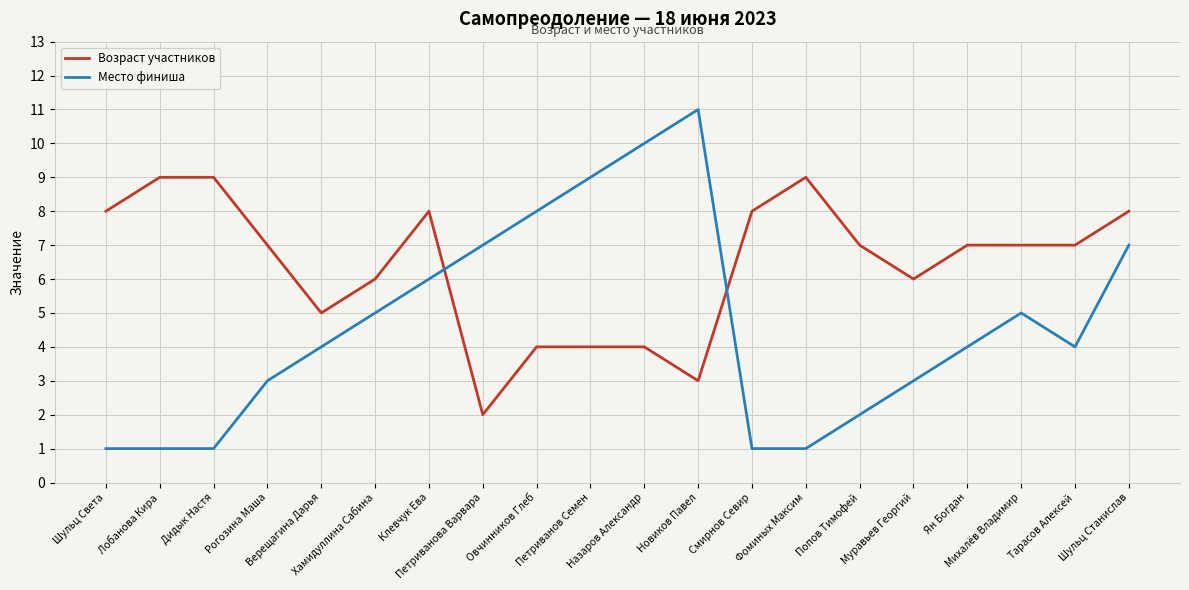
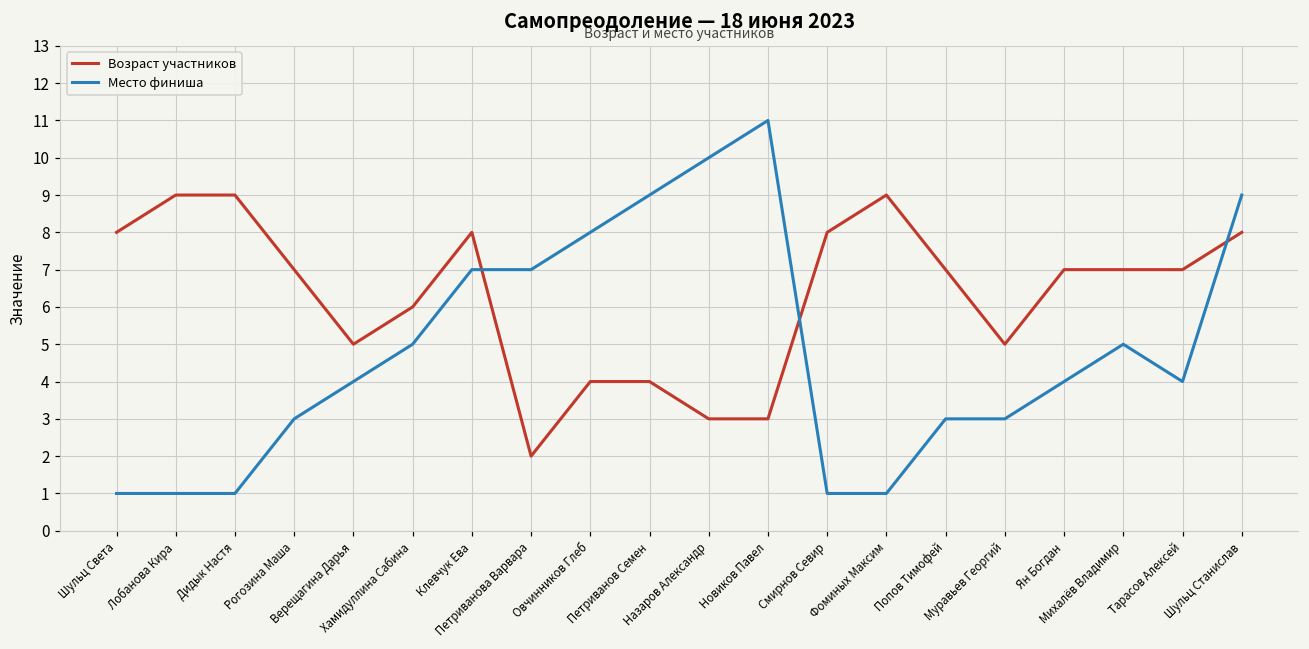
  {
    "Возраст участников": {
      "Шульц Света": 8,
      "Лобанова Кира": 9,
      "Дидык Настя": 9,
      "Рогозина Маша": 7,
      "Верещагина Дарья": 5,
      "Хамидуллина Сабина": 6,
      "Клевчук Ева": 8,
      "Петриванова Варвара": 2,
      "Овчинников Глеб": 4,
      "Петриванов Семен": 4,
-     "Назаров Александр": 4,
+     "Назаров Александр": 3,
      "Новиков Павел": 3,
      "Смирнов Севир": 8,
      "Фоминых Максим": 9,
      "Попов Тимофей": 7,
-     "Муравьев Георгий": 6,
+     "Муравьев Георгий": 5,
      "Ян Богдан": 7,
      "Михалёв Владимир": 7,
      "Тарасов Алексей": 7,
      "Шульц Станислав": 8
    },
    "Место финиша": {
      "Шульц Света": 1,
      "Лобанова Кира": 1,
      "Дидык Настя": 1,
      "Рогозина Маша": 3,
      "Верещагина Дарья": 4,
      "Хамидуллина Сабина": 5,
-     "Клевчук Ева": 6,
+     "Клевчук Ева": 7,
      "Петриванова Варвара": 7,
      "Овчинников Глеб": 8,
      "Петриванов Семен": 9,
      "Назаров Александр": 10,
      "Новиков Павел": 11,
      "Смирнов Севир": 1,
      "Фоминых Максим": 1,
-     "Попов Тимофей": 2,
+     "Попов Тимофей": 3,
      "Муравьев Георгий": 3,
      "Ян Богдан": 4,
      "Михалёв Владимир": 5,
      "Тарасов Алексей": 4,
-     "Шульц Станислав": 7
+     "Шульц Станислав": 9
    }
  }
